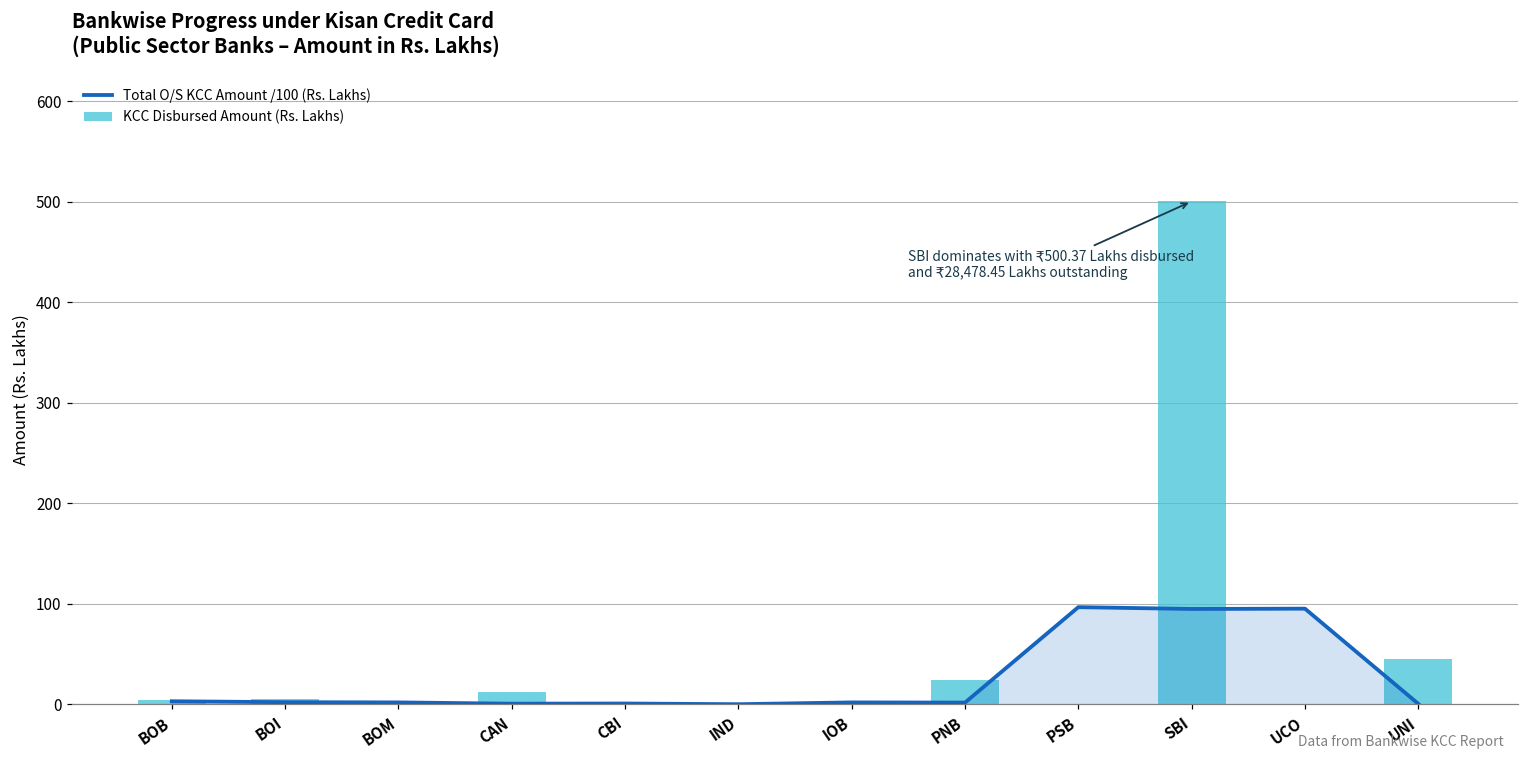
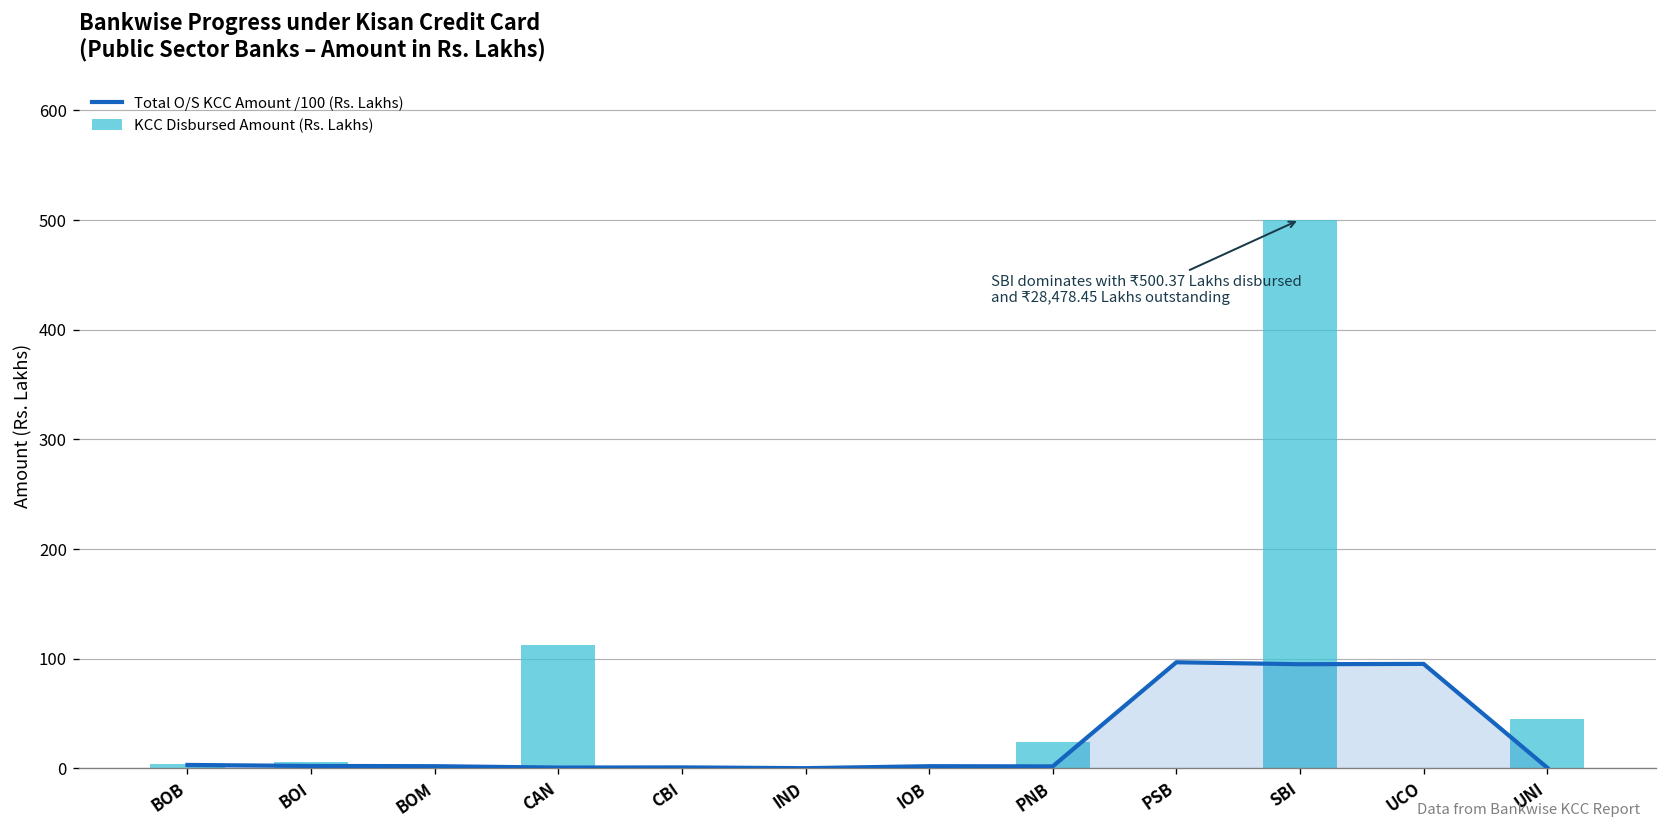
  {
    "Total O/S KCC Amount /100 (Rs. Lakhs)": {
      "BOB": 0,
      "BOI": 0,
      "BOM": 0,
      "CAN": 0,
      "CBI": 0,
      "IND": 0,
      "IOB": 0,
      "PNB": 0,
      "PSB": 100,
      "SBI": 90,
      "UCO": 100,
      "UNI": 0
    },
    "KCC Disbursed Amount (Rs. Lakhs)": {
      "BOB": 0,
      "BOI": 10,
      "BOM": 0,
-     "CAN": 10,
+     "CAN": 110,
      "CBI": 0,
      "IND": 0,
      "PNB": 20,
      "PSB": 0,
      "UCO": 0,
      "UNI": 40
    }
  }
